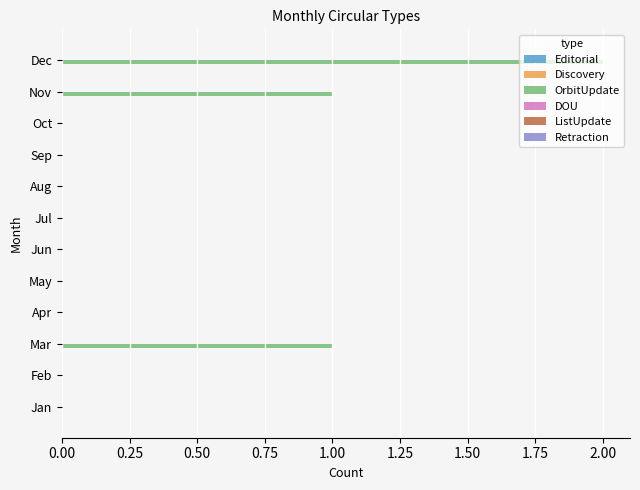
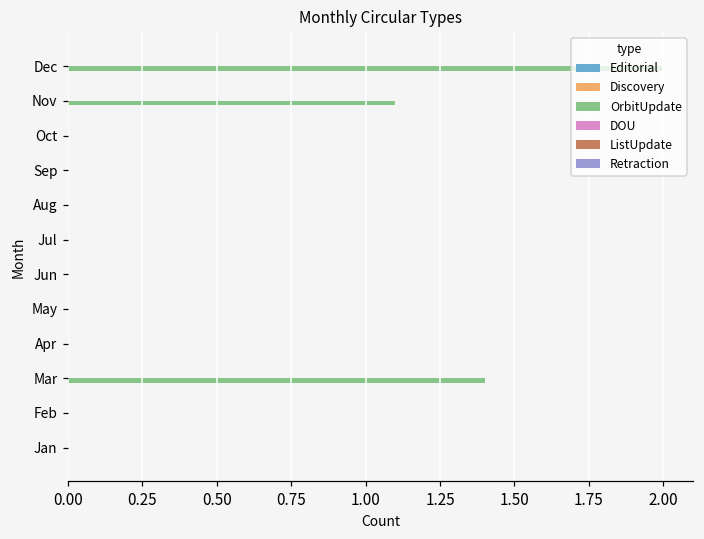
  {
    "Discovery": {
      "Dec": 0.0,
      "Nov": 0.0,
      "Oct": 0.0,
      "Sep": 0.0,
      "Aug": 0.0,
      "Jul": 0.0,
      "Jun": 0.0,
      "May": 0.0,
      "Apr": 0.0,
      "Mar": 0.0,
      "Feb": 0.0,
      "Jan": 0.0
    },
    "OrbitUpdate": {
-     "Nov": 1.0,
+     "Nov": 1.1,
      "Oct": 0.0,
      "Sep": 0.0,
      "Aug": 0.0,
      "Jul": 0.0,
      "Jun": 0.0,
      "May": 0.0,
      "Apr": 0.0,
-     "Mar": 1.0,
+     "Mar": 1.4,
      "Feb": 0.0,
      "Jan": 0.0
    },
    "DOU": {
      "Dec": 0.0,
      "Nov": 0.0,
      "Oct": 0.0,
      "Sep": 0.0,
      "Aug": 0.0,
      "Jul": 0.0,
      "Jun": 0.0,
      "May": 0.0,
      "Apr": 0.0,
      "Mar": 0.0,
      "Feb": 0.0,
      "Jan": 0.0
    },
    "ListUpdate": {
      "Dec": 0.0,
      "Nov": 0.0,
      "Oct": 0.0,
      "Sep": 0.0,
      "Aug": 0.0,
      "Jul": 0.0,
      "Jun": 0.0,
      "May": 0.0,
      "Apr": 0.0,
      "Mar": 0.0,
      "Feb": 0.0,
      "Jan": 0.0
    }
  }
